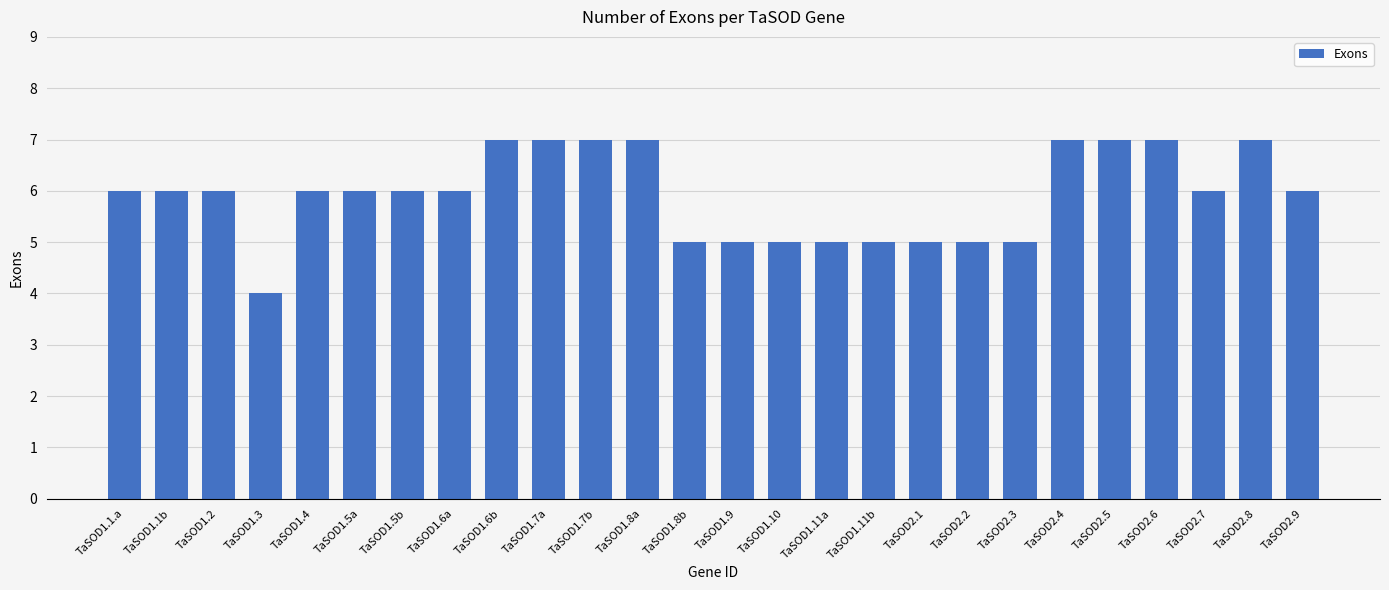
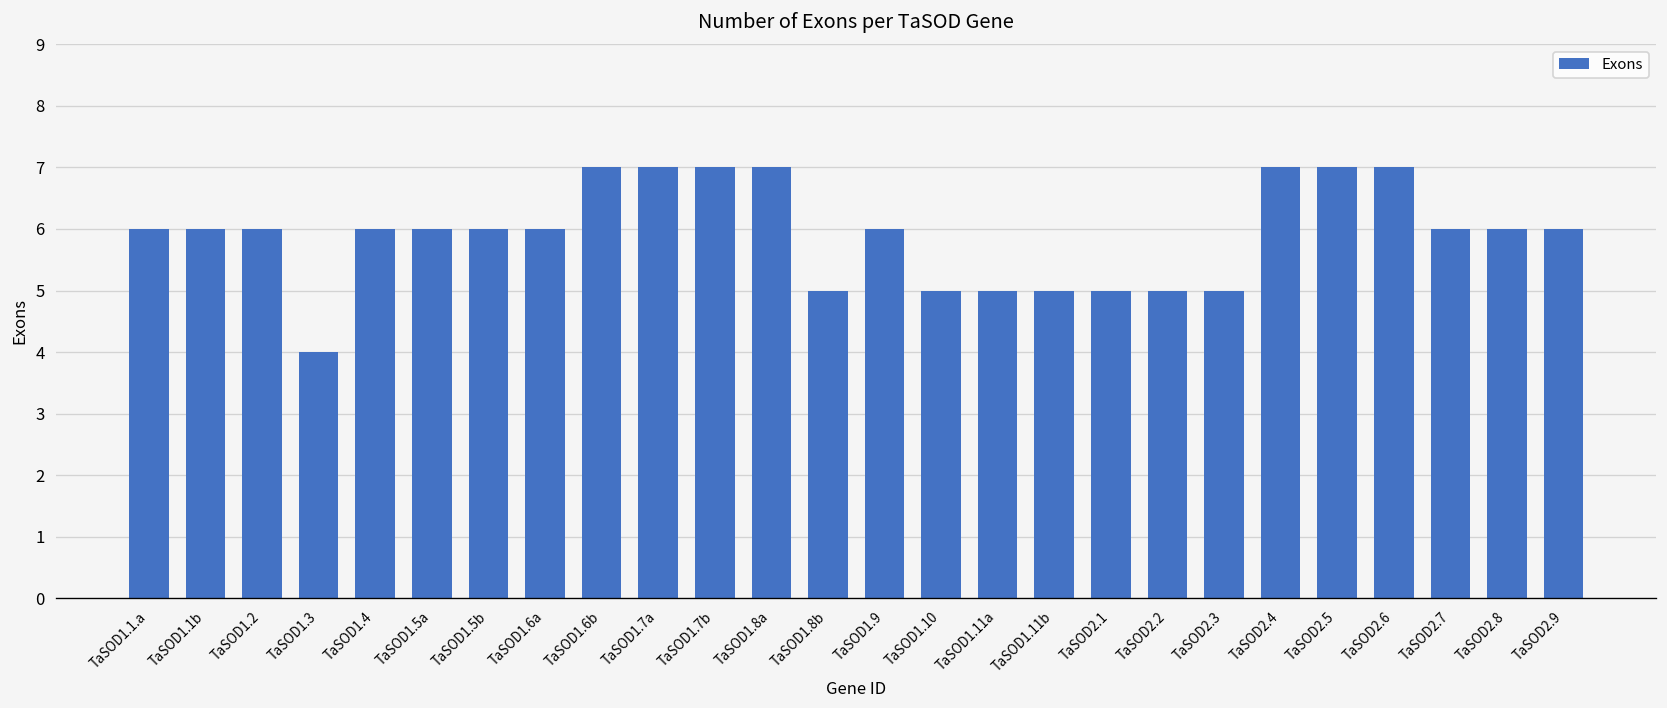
  {
    "TaSOD1.1.a": 6,
    "TaSOD1.1b": 6,
    "TaSOD1.2": 6,
    "TaSOD1.3": 4,
    "TaSOD1.4": 6,
    "TaSOD1.5a": 6,
    "TaSOD1.5b": 6,
    "TaSOD1.6a": 6,
    "TaSOD1.6b": 7,
    "TaSOD1.7a": 7,
    "TaSOD1.7b": 7,
    "TaSOD1.8a": 7,
    "TaSOD1.8b": 5,
-   "TaSOD1.9": 5,
+   "TaSOD1.9": 6,
    "TaSOD1.10": 5,
    "TaSOD1.11a": 5,
    "TaSOD1.11b": 5,
    "TaSOD2.1": 5,
    "TaSOD2.2": 5,
    "TaSOD2.3": 5,
    "TaSOD2.4": 7,
    "TaSOD2.5": 7,
    "TaSOD2.6": 7,
    "TaSOD2.7": 6,
-   "TaSOD2.8": 7,
+   "TaSOD2.8": 6,
    "TaSOD2.9": 6
  }
